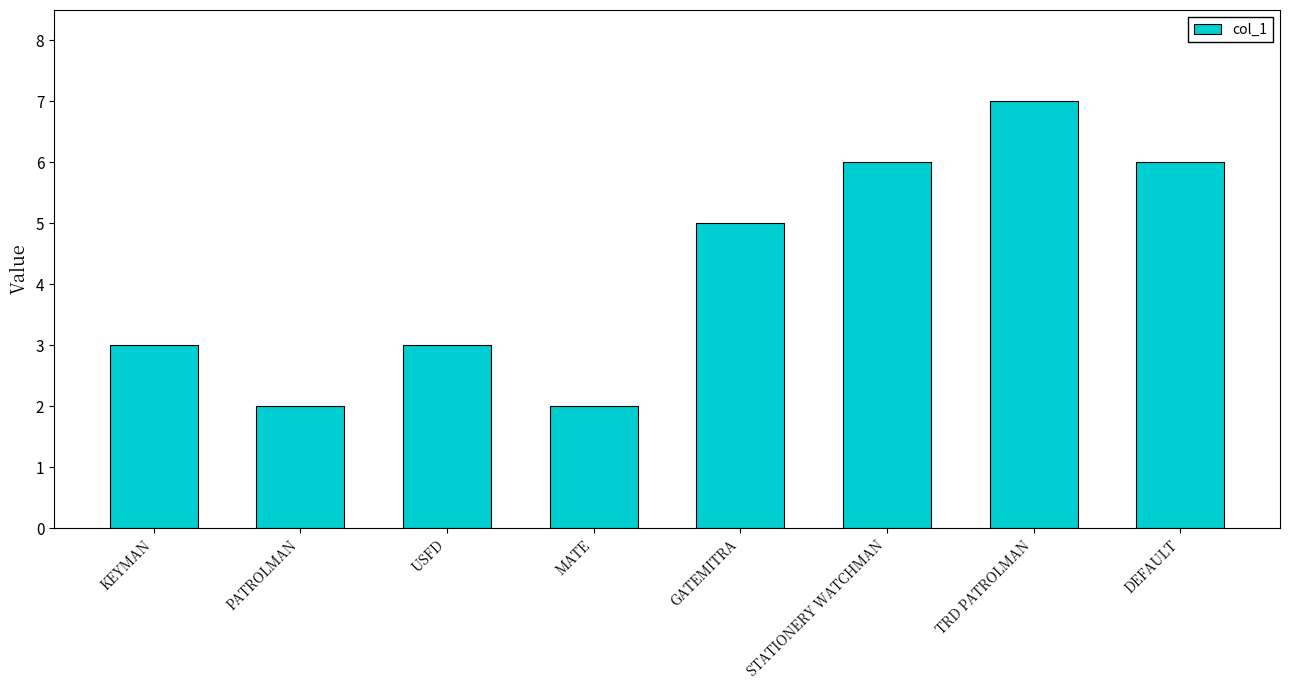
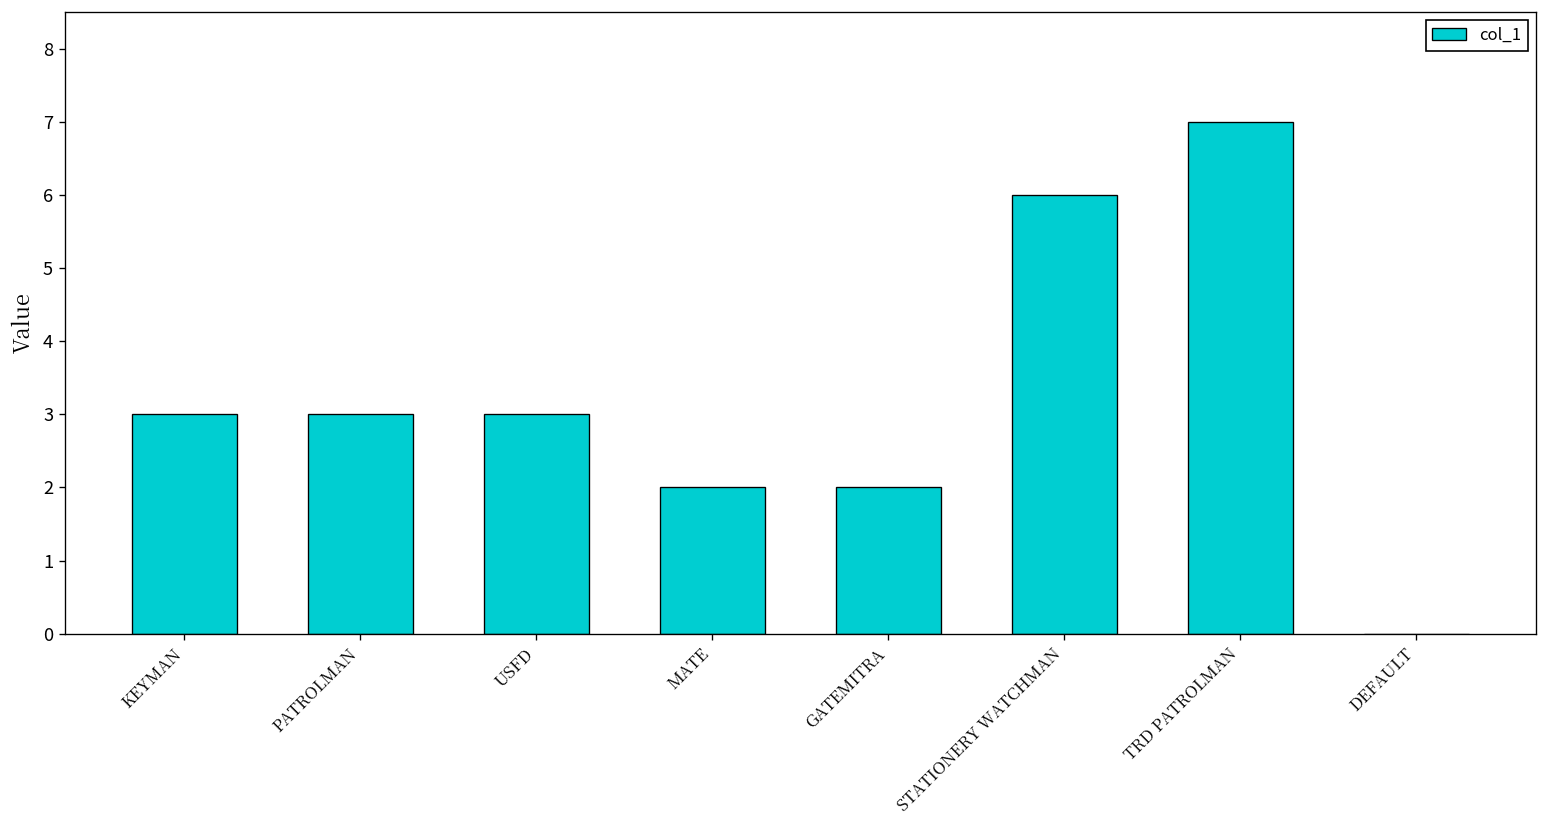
  {
    "KEYMAN": 3,
-   "PATROLMAN": 2,
+   "PATROLMAN": 3,
    "USFD": 3,
    "MATE": 2,
-   "GATEMITRA": 5,
+   "GATEMITRA": 2,
    "STATIONERY WATCHMAN": 6,
    "TRD PATROLMAN": 7,
-   "DEFAULT": 6
+   "DEFAULT": 0
  }
